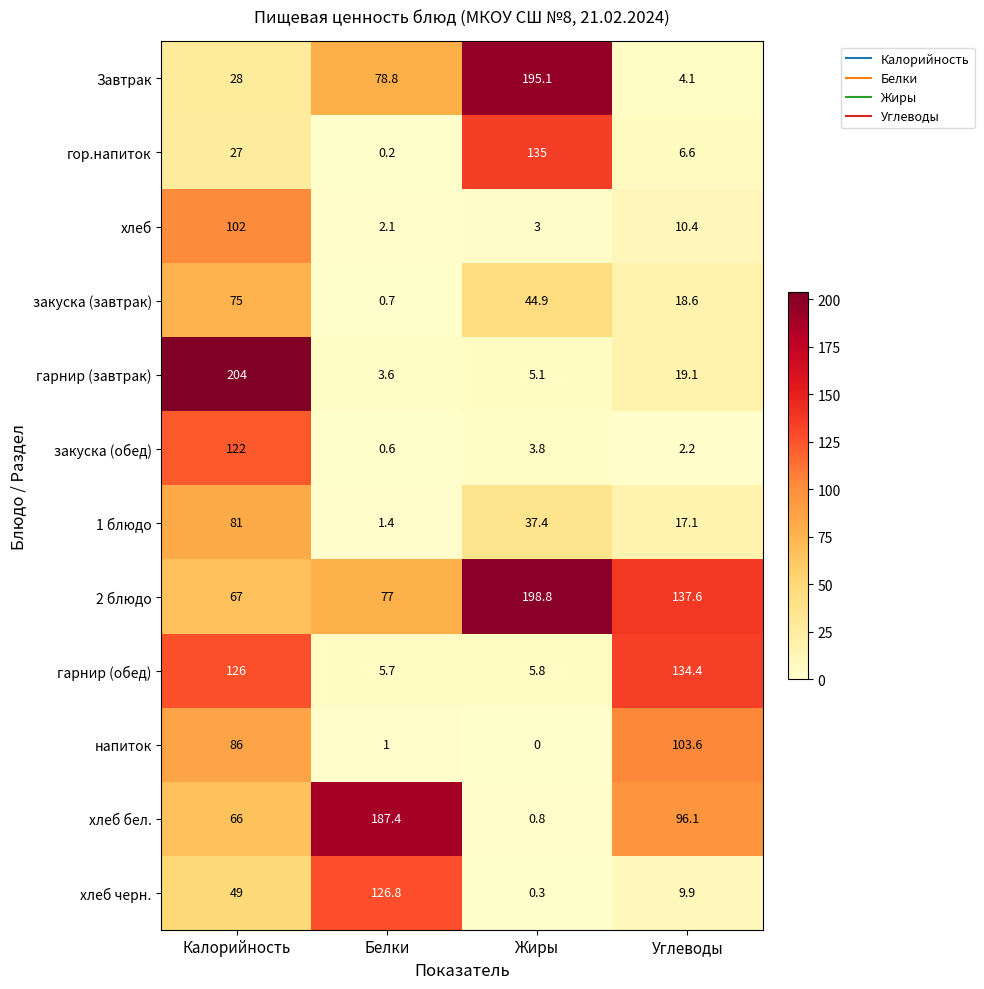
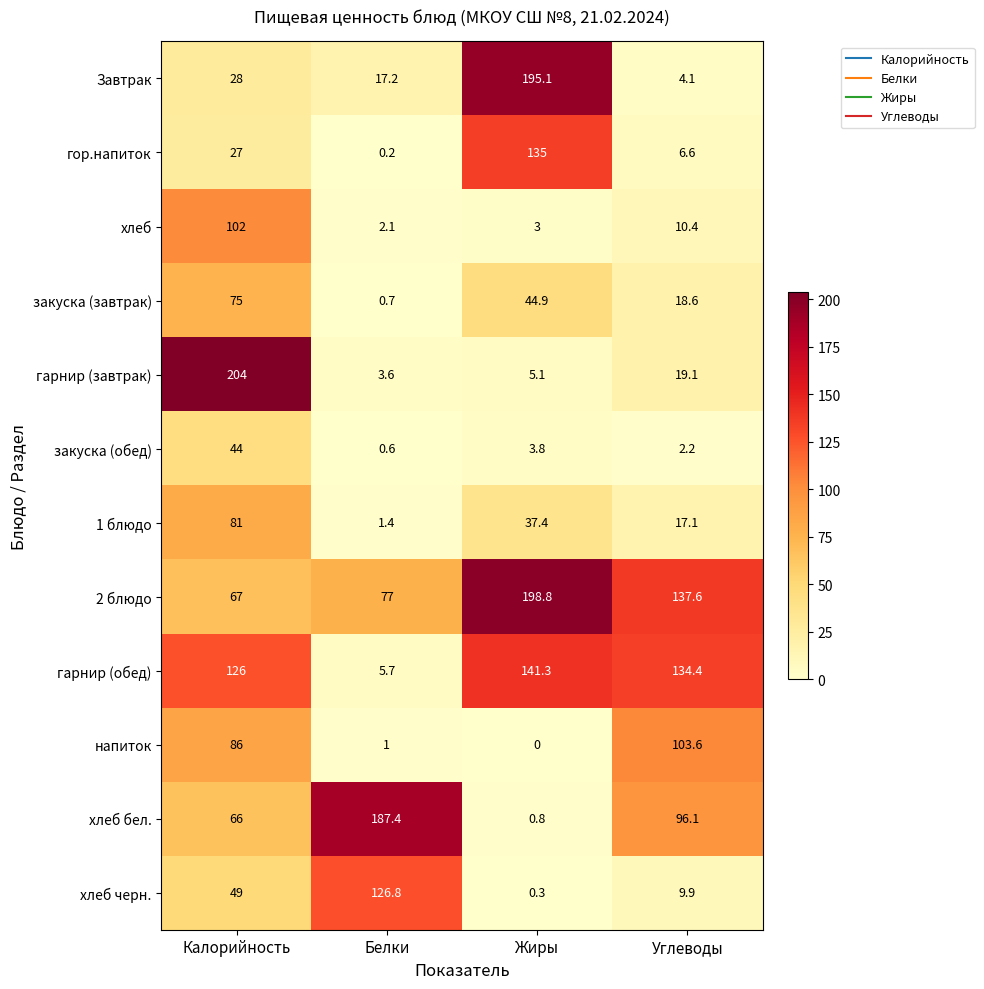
  {
    "Завтрак": {
      "Калорийность": 28,
-     "Белки": 78.8,
+     "Белки": 17.2,
      "Жиры": 195.1,
      "Углеводы": 4.1
    },
    "гор.напиток": {
      "Калорийность": 27,
      "Белки": 0.2,
      "Жиры": 135,
      "Углеводы": 6.6
    },
    "хлеб": {
      "Калорийность": 102,
      "Белки": 2.1,
      "Жиры": 3,
      "Углеводы": 10.4
    },
    "закуска (завтрак)": {
      "Калорийность": 75,
      "Белки": 0.7,
      "Жиры": 44.9,
      "Углеводы": 18.6
    },
    "гарнир (завтрак)": {
      "Калорийность": 204,
      "Белки": 3.6,
      "Жиры": 5.1,
      "Углеводы": 19.1
    },
    "закуска (обед)": {
-     "Калорийность": 122,
+     "Калорийность": 44,
      "Белки": 0.6,
      "Жиры": 3.8,
      "Углеводы": 2.2
    },
    "1 блюдо": {
      "Калорийность": 81,
      "Белки": 1.4,
      "Жиры": 37.4,
      "Углеводы": 17.1
    },
    "2 блюдо": {
      "Калорийность": 67,
      "Белки": 77,
      "Жиры": 198.8,
      "Углеводы": 137.6
    },
    "гарнир (обед)": {
      "Калорийность": 126,
      "Белки": 5.7,
-     "Жиры": 5.8,
+     "Жиры": 141.3,
      "Углеводы": 134.4
    },
    "напиток": {
      "Калорийность": 86,
      "Белки": 1,
      "Жиры": 0,
      "Углеводы": 103.6
    },
    "хлеб бел.": {
      "Калорийность": 66,
      "Белки": 187.4,
      "Жиры": 0.8,
      "Углеводы": 96.1
    },
    "хлеб черн.": {
      "Калорийность": 49,
      "Белки": 126.8,
      "Жиры": 0.3,
      "Углеводы": 9.9
    }
  }
